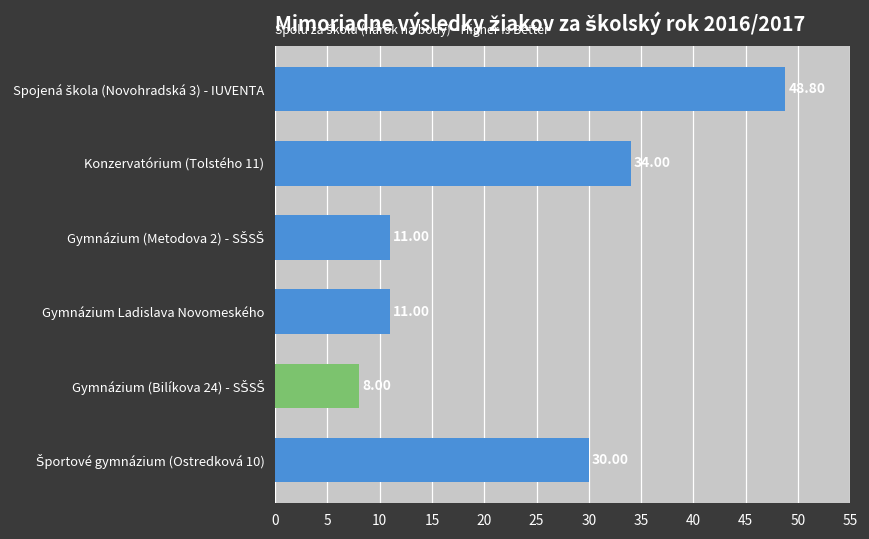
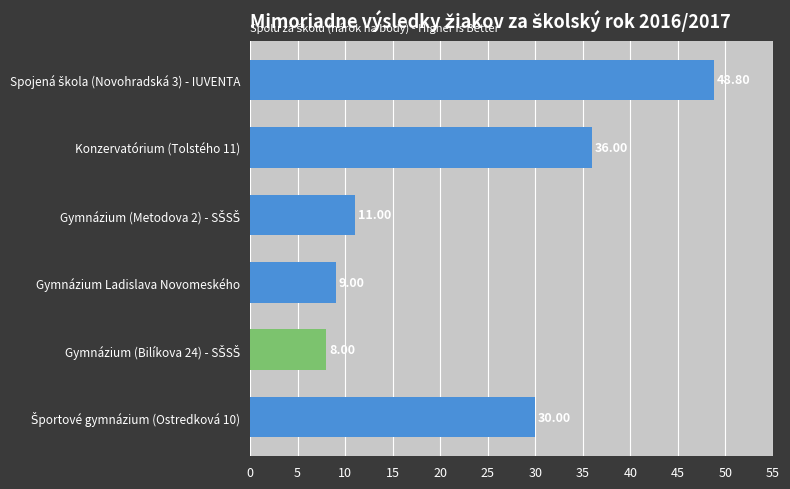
  {
    "Spojená škola (Novohradská 3) - IUVENTA": 48.80,
-   "Konzervatórium (Tolstého 11)": 34.00,
+   "Konzervatórium (Tolstého 11)": 36.00,
    "Gymnázium (Metodova 2) - SŠSŠ": 11.00,
-   "Gymnázium Ladislava Novomeského": 11.00,
+   "Gymnázium Ladislava Novomeského": 9.00,
    "Gymnázium (Bilíkova 24) - SŠSŠ": 8.00,
    "Športové gymnázium (Ostredková 10)": 30.00
  }
